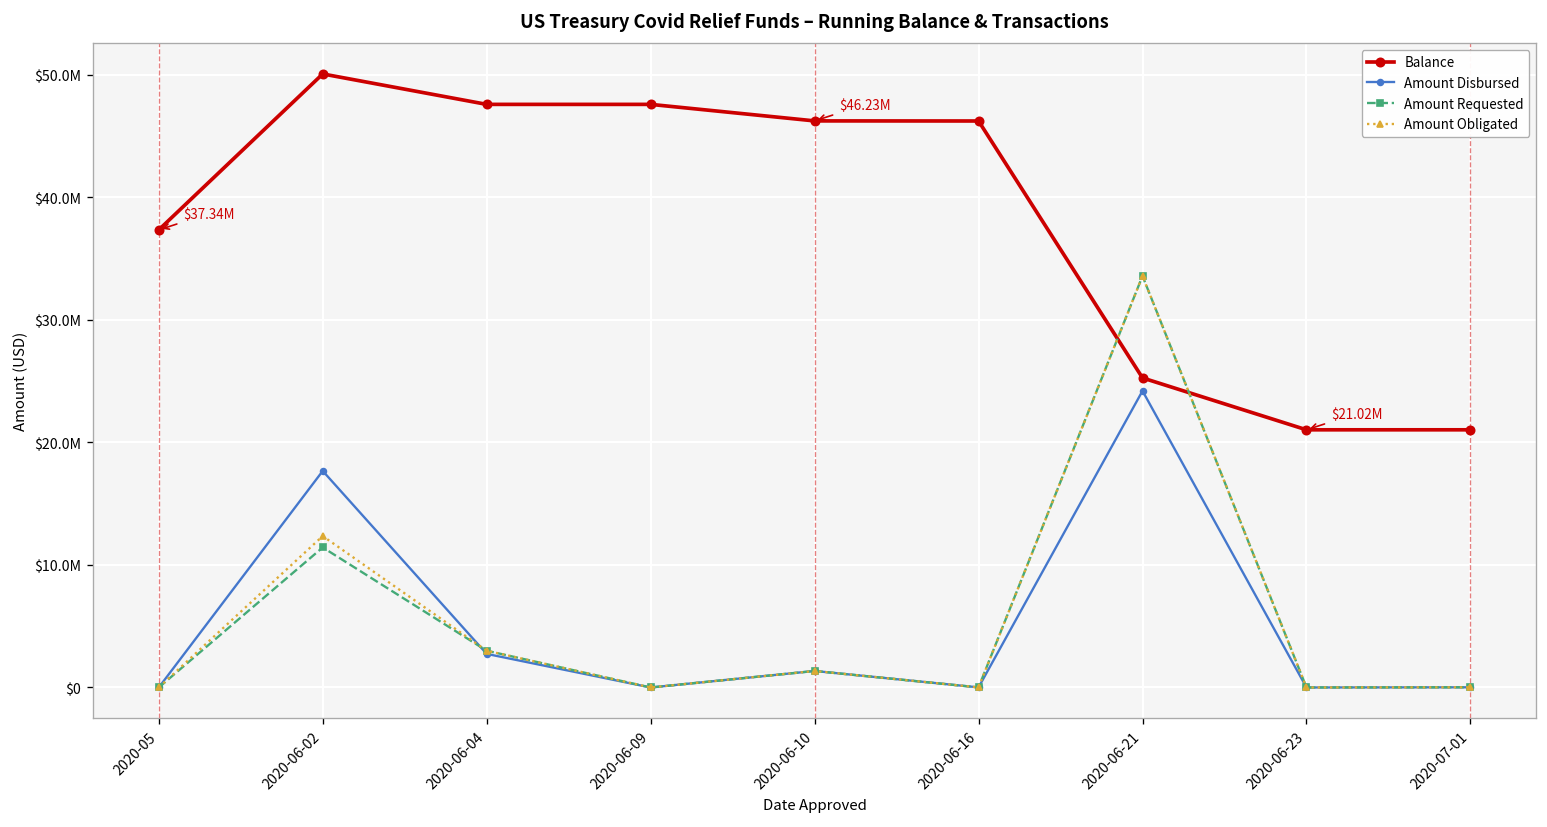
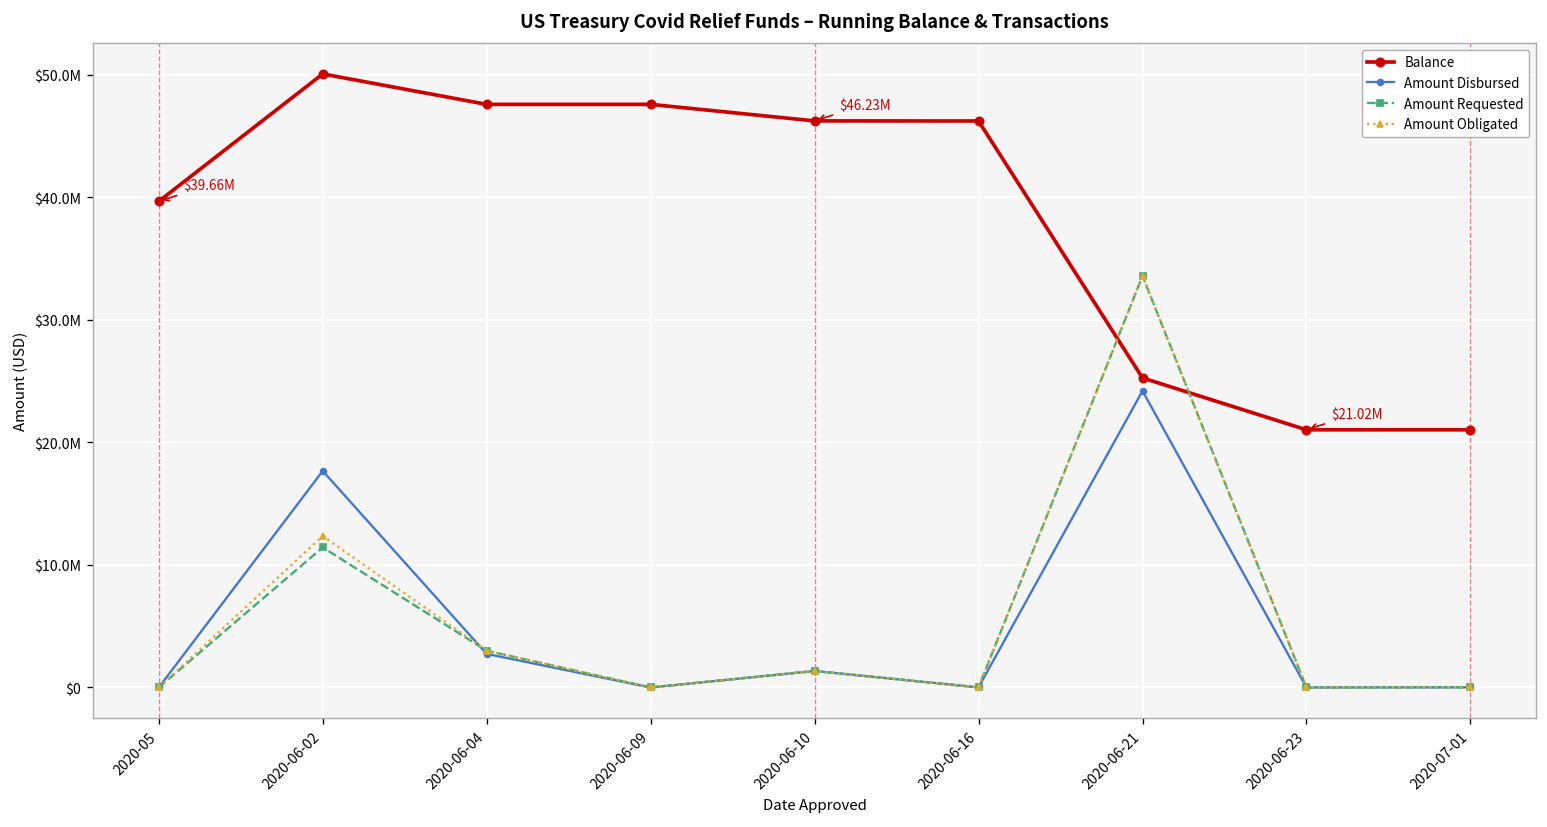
  {
    "Balance": {
-     "2020-05": "$37.34M",
+     "2020-05": "$39.66M",
      "2020-06-10": "$46.23M",
      "2020-06-23": "$21.02M"
    },
    "Amount Disbursed": {
      "2020-06-02": "$17700000",
      "2020-06-04": "$2700000",
      "2020-06-21": "$24200000"
    },
    "Amount Requested": {
      "2020-06-02": "$11400000"
    },
    "Amount Obligated": {
      "2020-06-02": "$12400000"
    }
  }
